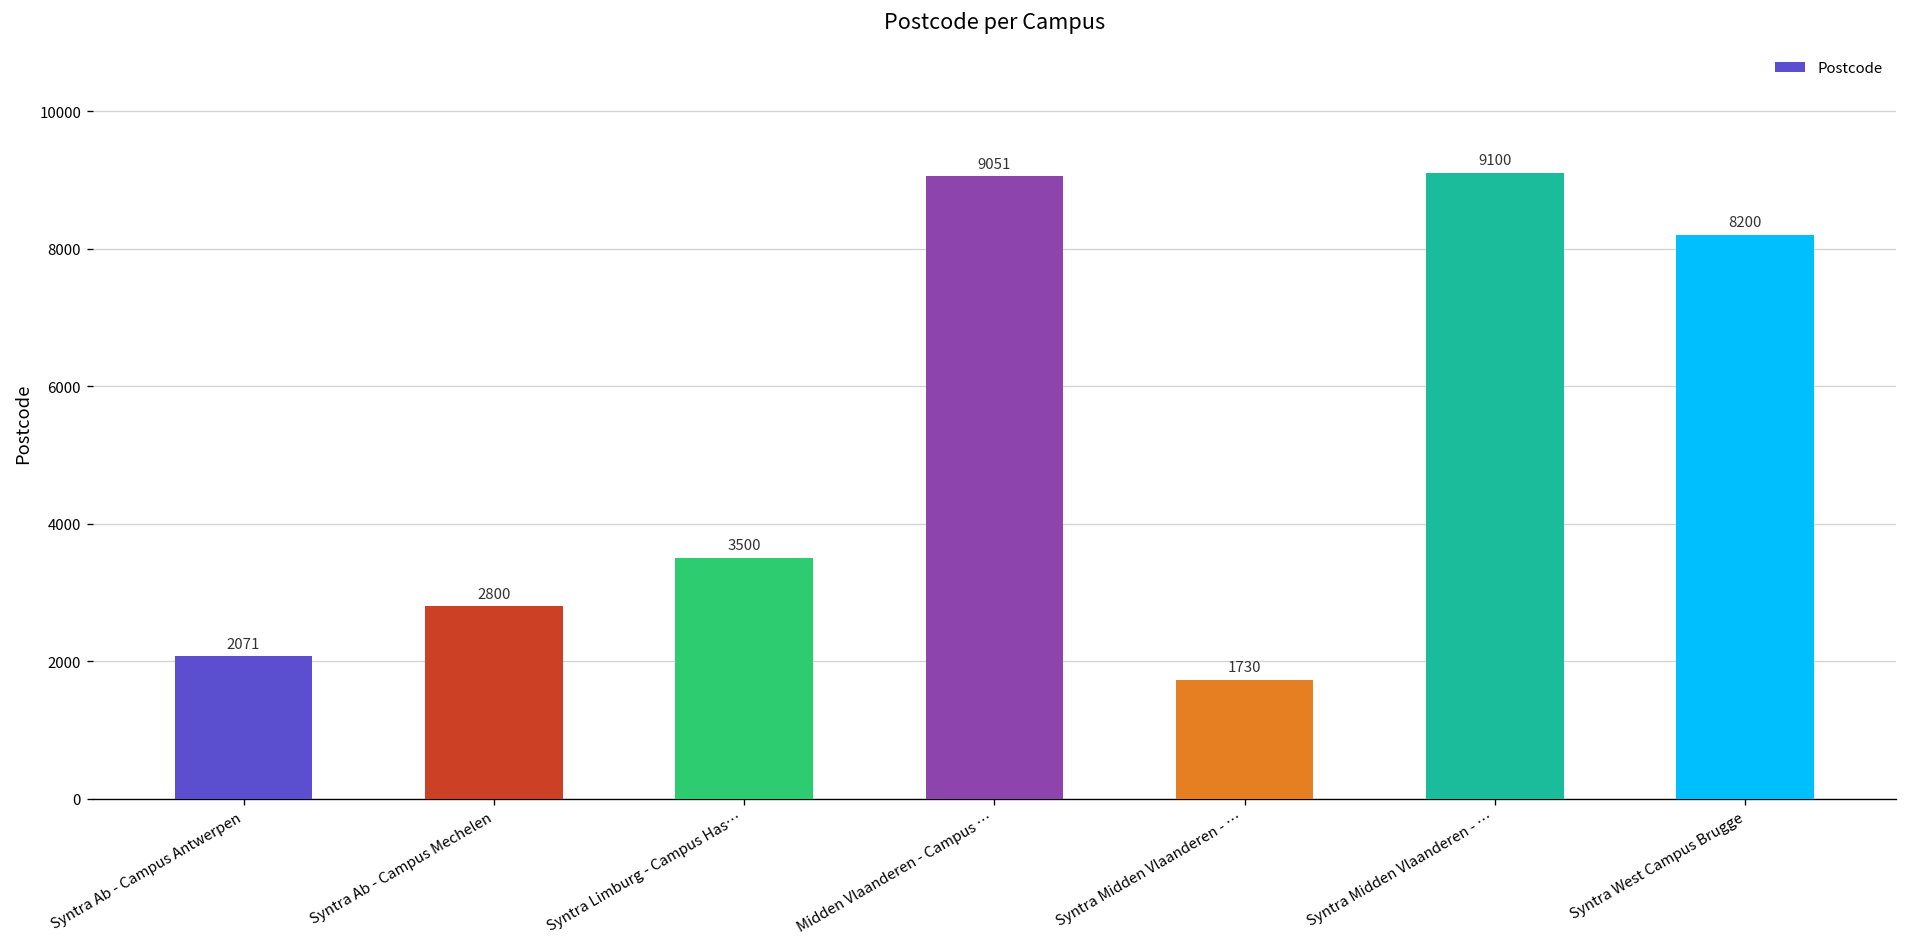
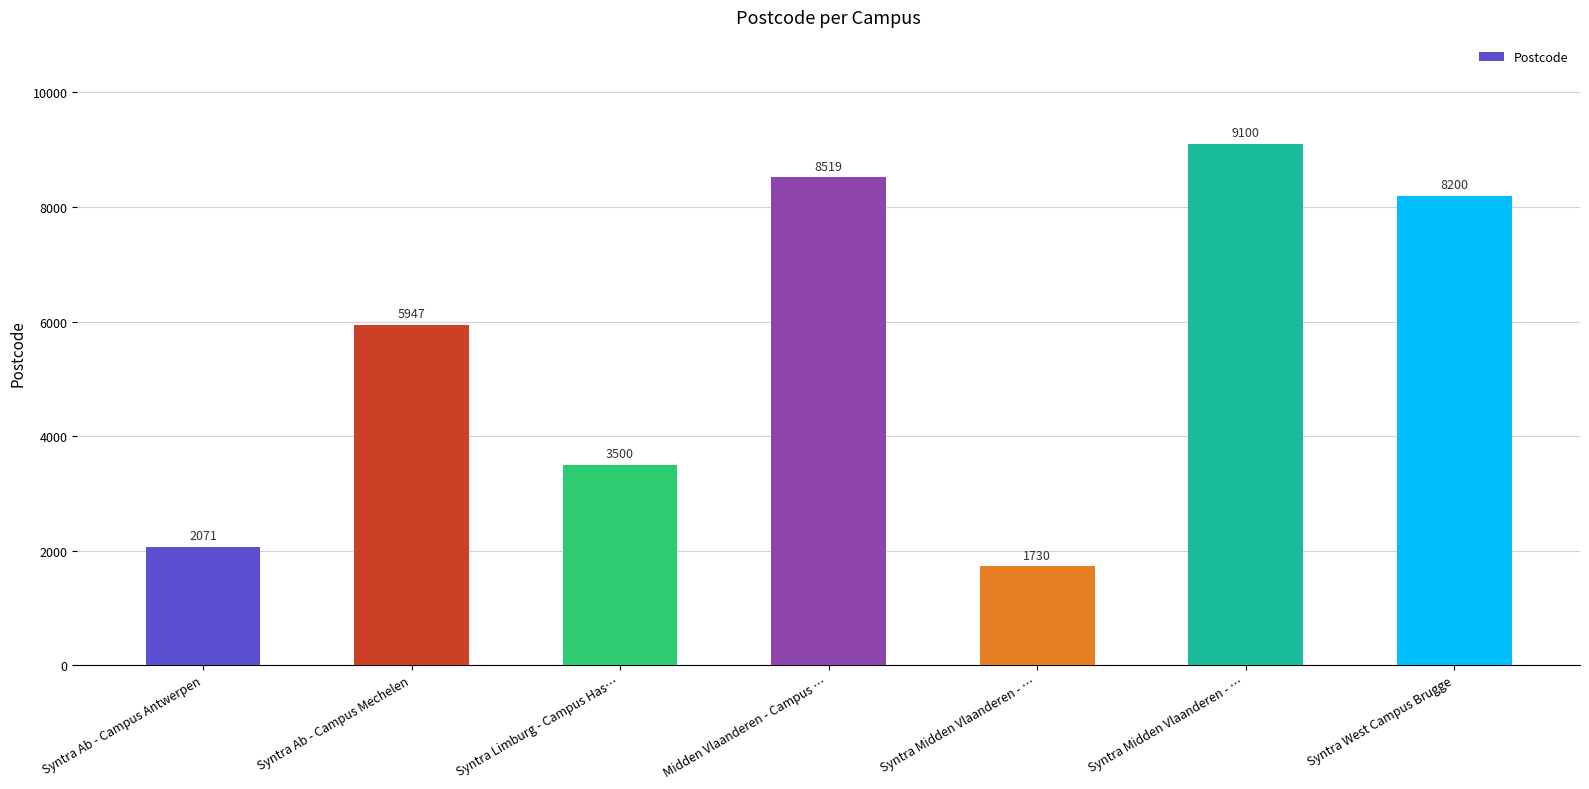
  {
    "Syntra Ab - Campus Antwerpen": 2071,
-   "Syntra Ab - Campus Mechelen": 2800,
+   "Syntra Ab - Campus Mechelen": 5947,
    "Syntra Limburg - Campus Has…": 3500,
-   "Midden Vlaanderen - Campus …": 9051,
+   "Midden Vlaanderen - Campus …": 8519,
    "Syntra West Campus Brugge": 8200
  }
